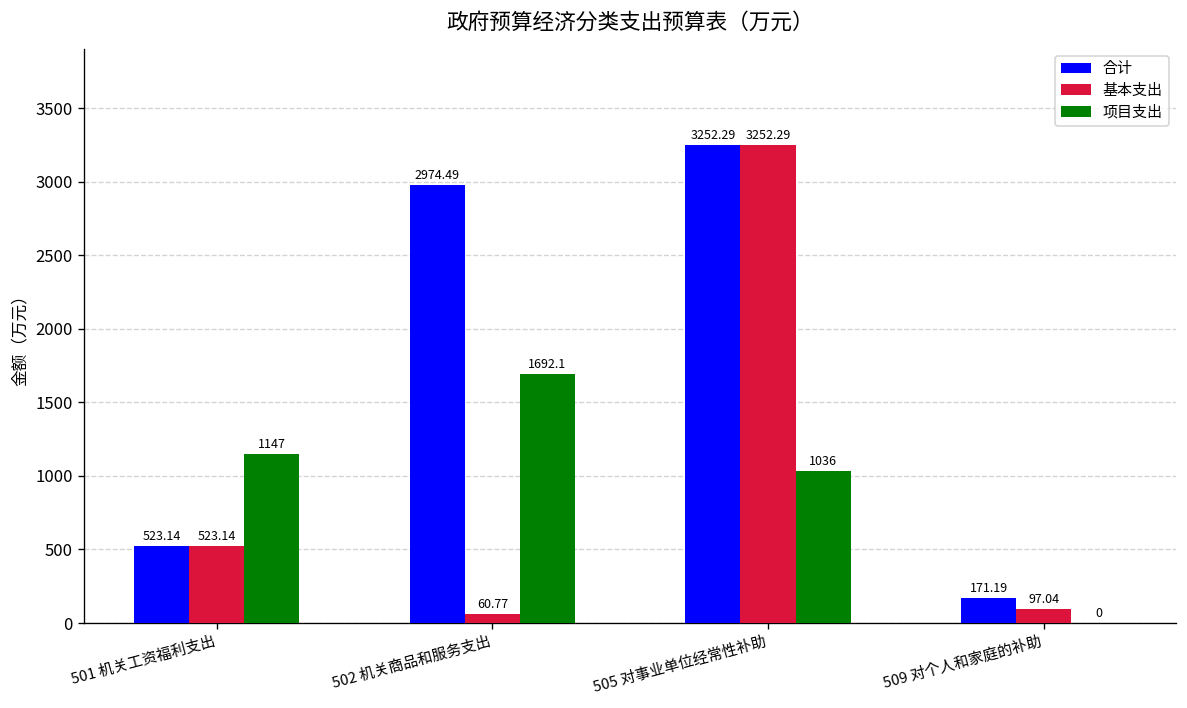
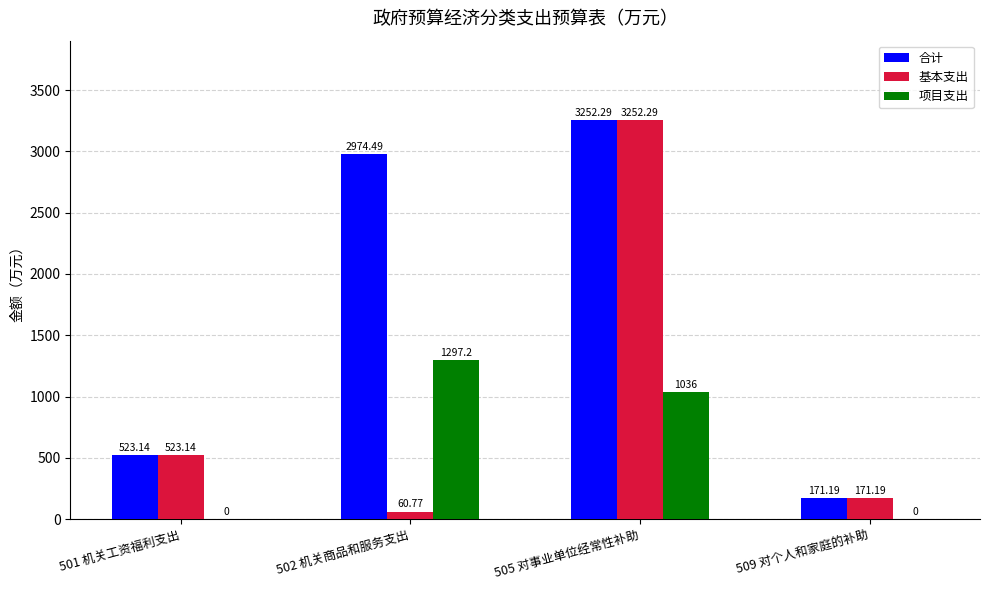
  {
    "合计": {
      "501 机关工资福利支出": 523.14,
      "502 机关商品和服务支出": 2974.49,
      "505 对事业单位经常性补助": 3252.29,
      "509 对个人和家庭的补助": 171.19
    },
    "基本支出": {
      "501 机关工资福利支出": 523.14,
      "502 机关商品和服务支出": 60.77,
      "505 对事业单位经常性补助": 3252.29,
-     "509 对个人和家庭的补助": 97.04
+     "509 对个人和家庭的补助": 171.19
    },
    "项目支出": {
-     "501 机关工资福利支出": 1147,
-     "502 机关商品和服务支出": 1692.1,
+     "501 机关工资福利支出": 0,
+     "502 机关商品和服务支出": 1297.2,
      "505 对事业单位经常性补助": 1036,
      "509 对个人和家庭的补助": 0
    }
  }
